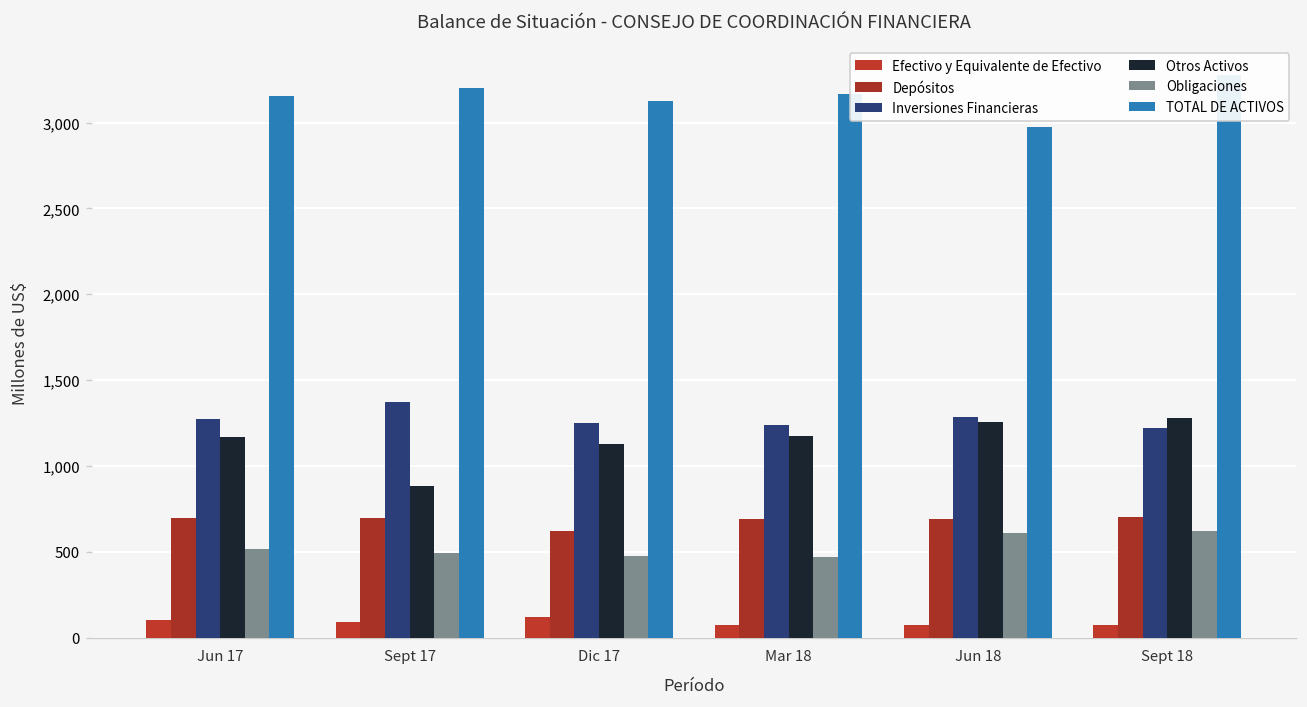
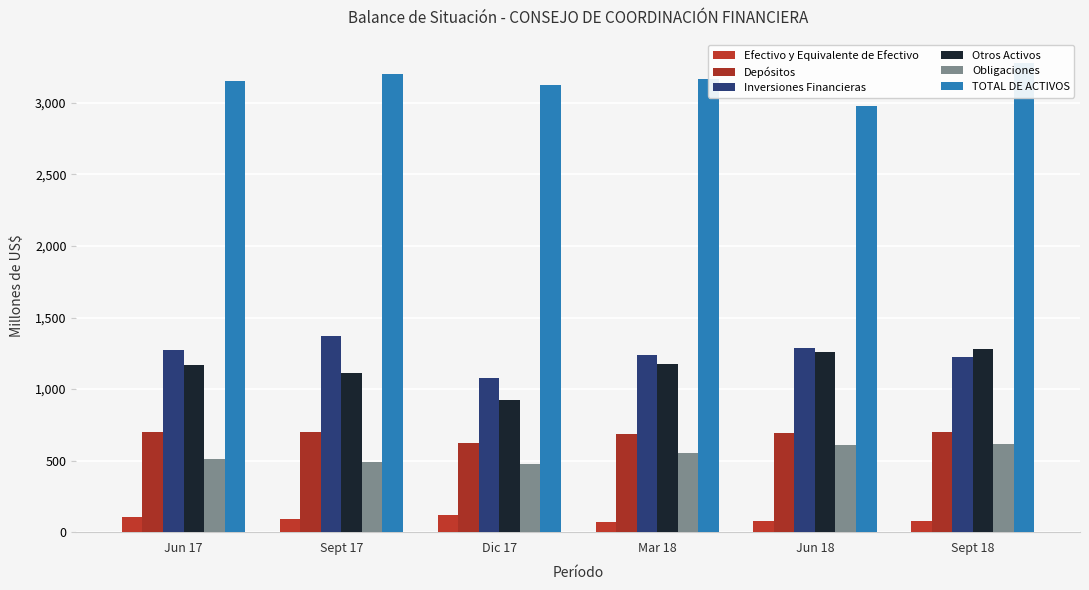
  {
    "Inversiones Financieras": {
      "Jun 17": "1,270",
      "Sept 17": "1,370",
-     "Dic 17": "1,250",
+     "Dic 17": "1,080",
      "Mar 18": "1,240",
      "Jun 18": "1,290",
      "Sept 18": "1,220"
    },
    "Otros Activos": {
      "Jun 17": "1,170",
-     "Sept 17": "880",
-     "Dic 17": "1,130",
+     "Sept 17": "1,110",
+     "Dic 17": "920",
      "Mar 18": "1,170",
      "Jun 18": "1,260",
      "Sept 18": "1,280"
    },
    "Obligaciones": {
      "Jun 17": "510",
      "Sept 17": "490",
      "Dic 17": "480",
-     "Mar 18": "470",
+     "Mar 18": "550",
      "Jun 18": "610",
      "Sept 18": "620"
    },
    "TOTAL DE ACTIVOS": {
      "Jun 17": "3,150",
      "Sept 17": "3,200",
      "Dic 17": "3,120",
      "Jun 18": "2,980"
    }
  }
